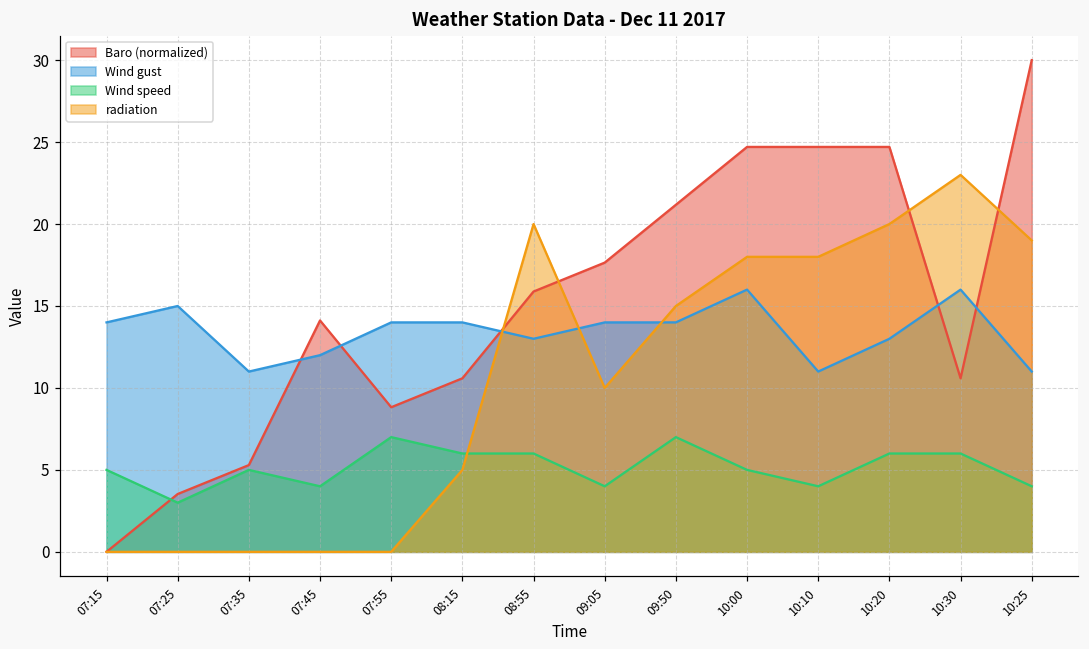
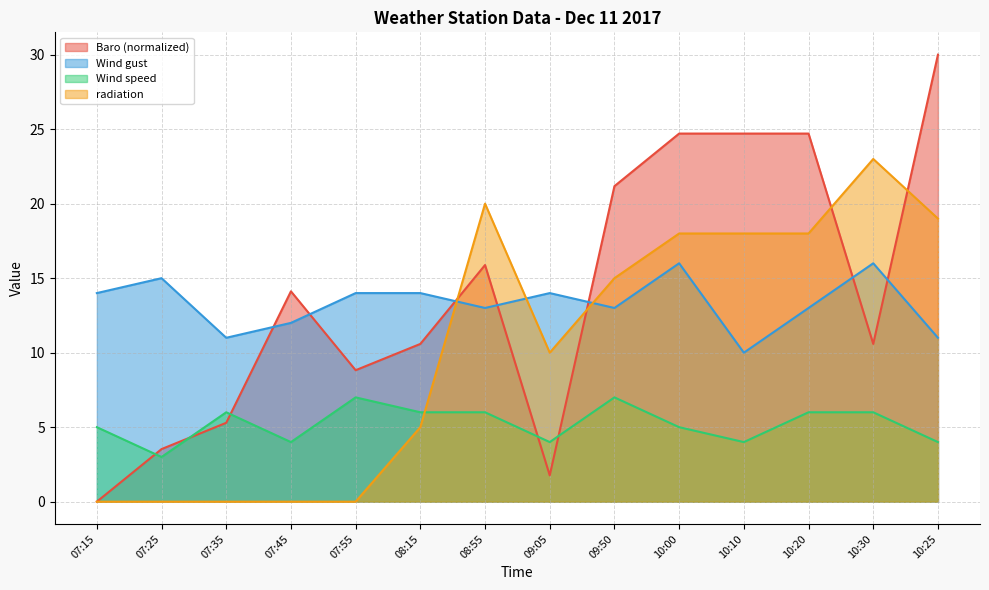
  {
    "Baro (normalized)": {
      "07:25": 3.5,
      "07:35": 5.3,
      "07:45": 14.1,
      "07:55": 8.8,
      "08:15": 10.6,
      "08:55": 15.9,
-     "09:05": 17.6,
+     "09:05": 1.8,
      "09:50": 21.2,
      "10:00": 24.7,
      "10:10": 24.7,
      "10:20": 24.7,
      "10:30": 10.6,
      "10:25": 30.0
    },
    "Wind gust": {
      "07:15": 14,
      "07:25": 15,
      "07:35": 11,
      "07:45": 12,
      "07:55": 14,
      "08:15": 14,
      "08:55": 13,
      "09:05": 14,
-     "09:50": 14,
+     "09:50": 13,
      "10:00": 16,
-     "10:10": 11,
+     "10:10": 10,
      "10:20": 13,
      "10:30": 16,
      "10:25": 11
    },
    "Wind speed": {
      "07:15": 5,
      "07:25": 3,
-     "07:35": 5,
+     "07:35": 6,
      "07:45": 4,
      "07:55": 7,
      "08:15": 6,
      "08:55": 6,
      "09:05": 4,
      "09:50": 7,
      "10:00": 5,
      "10:10": 4,
      "10:20": 6,
      "10:30": 6,
      "10:25": 4
    },
    "radiation": {
      "07:25": 0,
      "07:35": 0,
      "07:45": 0,
      "07:55": 0,
      "08:15": 5,
      "08:55": 20,
      "09:05": 10,
      "09:50": 15,
      "10:00": 18,
      "10:10": 18,
-     "10:20": 20,
+     "10:20": 18,
      "10:30": 23,
      "10:25": 19
    }
  }
